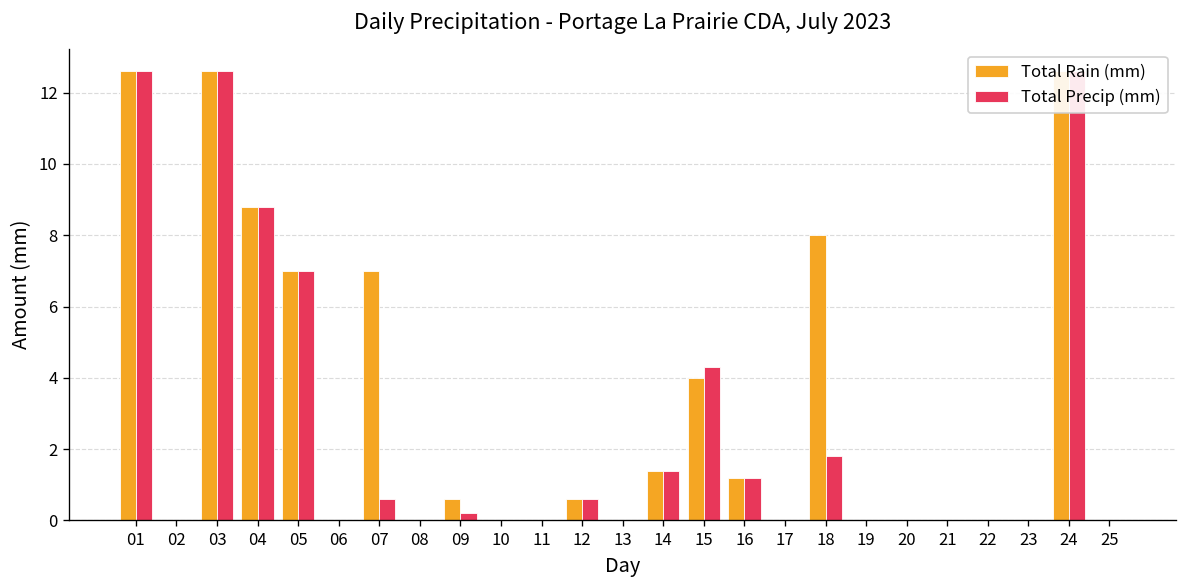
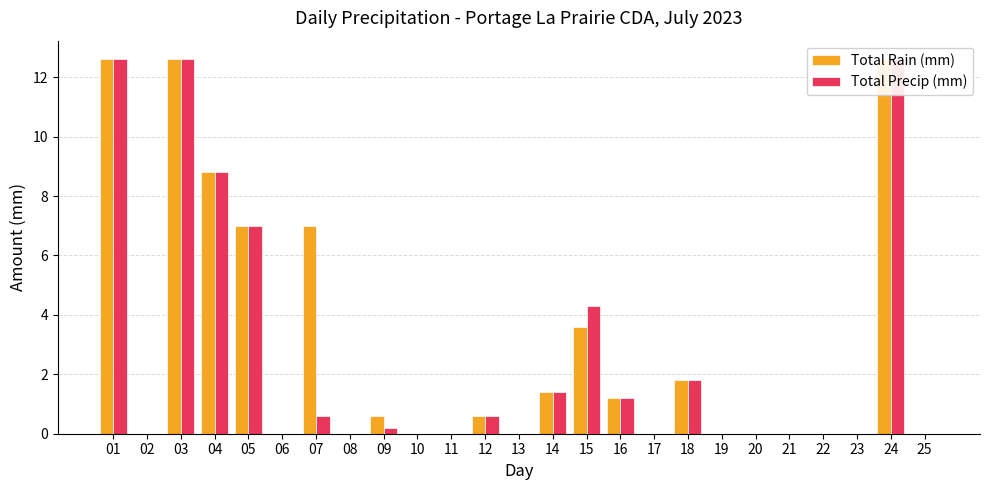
  {
    "Total Rain (mm)": {
      "01": 12.6,
      "02": 0.0,
      "03": 12.6,
      "04": 8.8,
      "05": 7.0,
      "06": 0.0,
      "07": 7.0,
      "08": 0.0,
      "09": 0.6,
      "10": 0.0,
      "11": 0.0,
      "12": 0.6,
      "13": 0.0,
      "14": 1.4,
-     "15": 4.0,
+     "15": 3.6,
      "16": 1.2,
      "17": 0.0,
-     "18": 8.0,
+     "18": 1.8,
      "19": 0.0,
      "20": 0.0,
      "21": 0.0,
      "22": 0.0,
      "23": 0.0,
      "25": 0.0
    },
    "Total Precip (mm)": {
      "01": 12.6,
      "02": 0.0,
      "03": 12.6,
      "04": 8.8,
      "05": 7.0,
      "06": 0.0,
      "07": 0.6,
      "08": 0.0,
      "09": 0.2,
      "10": 0.0,
      "11": 0.0,
      "12": 0.6,
      "13": 0.0,
      "14": 1.4,
      "15": 4.3,
      "16": 1.2,
      "17": 0.0,
      "18": 1.8,
      "19": 0.0,
      "20": 0.0,
      "21": 0.0,
      "22": 0.0,
      "23": 0.0,
      "25": 0.0
    }
  }
